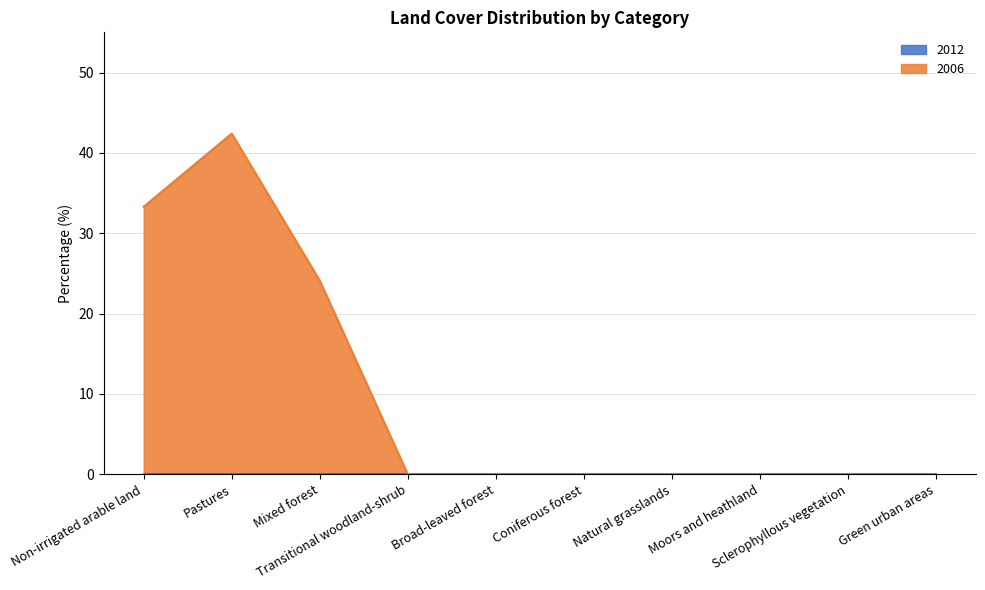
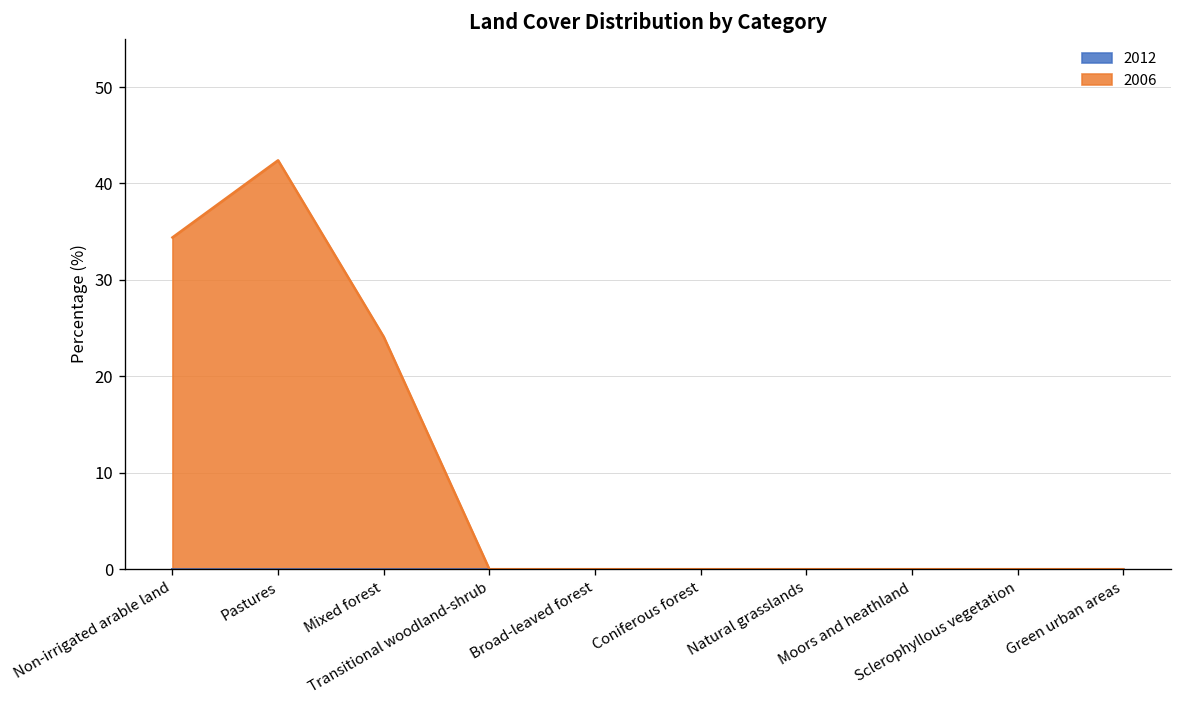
  {
    "2012": {
      "Non-irrigated arable land": 0,
      "Pastures": 0,
      "Mixed forest": 0
    },
    "2006": {
-     "Non-irrigated arable land": 33,
+     "Non-irrigated arable land": 34,
      "Pastures": 42,
      "Mixed forest": 24
    }
  }
